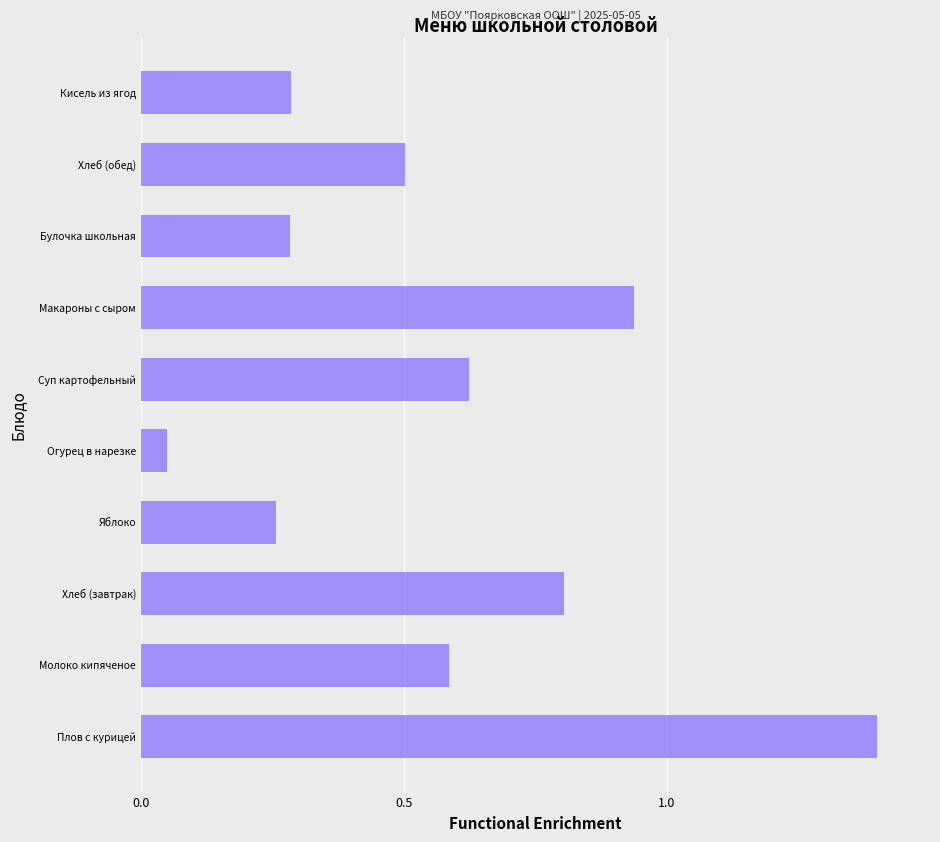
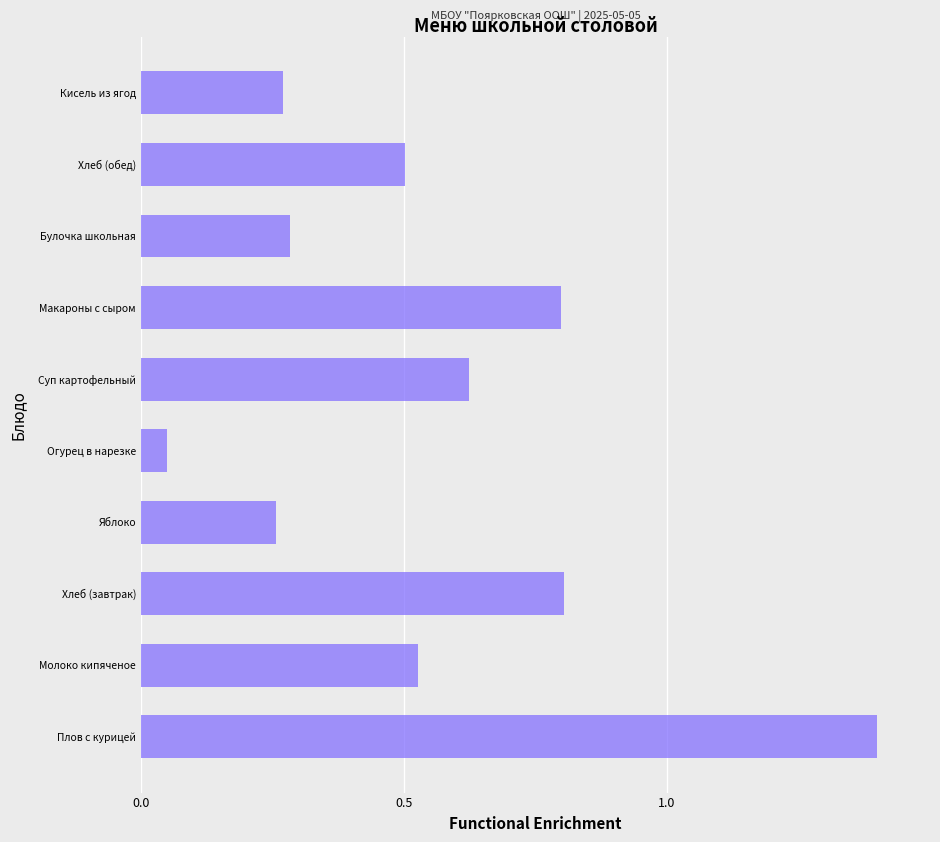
  {
-   "Кисель из ягод": 0.29,
+   "Кисель из ягод": 0.27,
    "Хлеб (обед)": 0.50,
    "Булочка школьная": 0.28,
-   "Макароны с сыром": 0.94,
+   "Макароны с сыром": 0.80,
    "Суп картофельный": 0.62,
    "Огурец в нарезке": 0.05,
    "Яблоко": 0.26,
    "Хлеб (завтрак)": 0.80,
-   "Молоко кипяченое": 0.59,
+   "Молоко кипяченое": 0.53,
    "Плов с курицей": 1.40
  }
